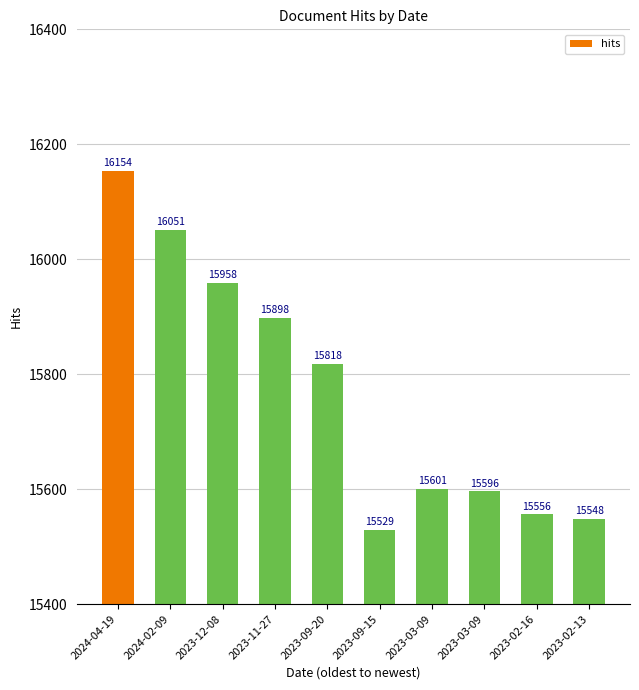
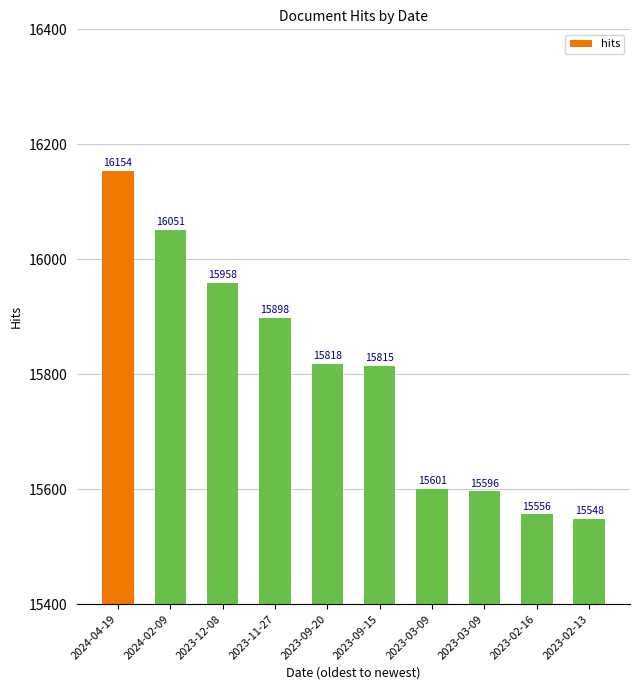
  {
    "2024-04-19": 16154,
    "2024-02-09": 16051,
    "2023-12-08": 15958,
    "2023-11-27": 15898,
    "2023-09-20": 15818,
-   "2023-09-15": 15529,
+   "2023-09-15": 15815,
    "2023-02-16": 15556,
    "2023-02-13": 15548
  }
